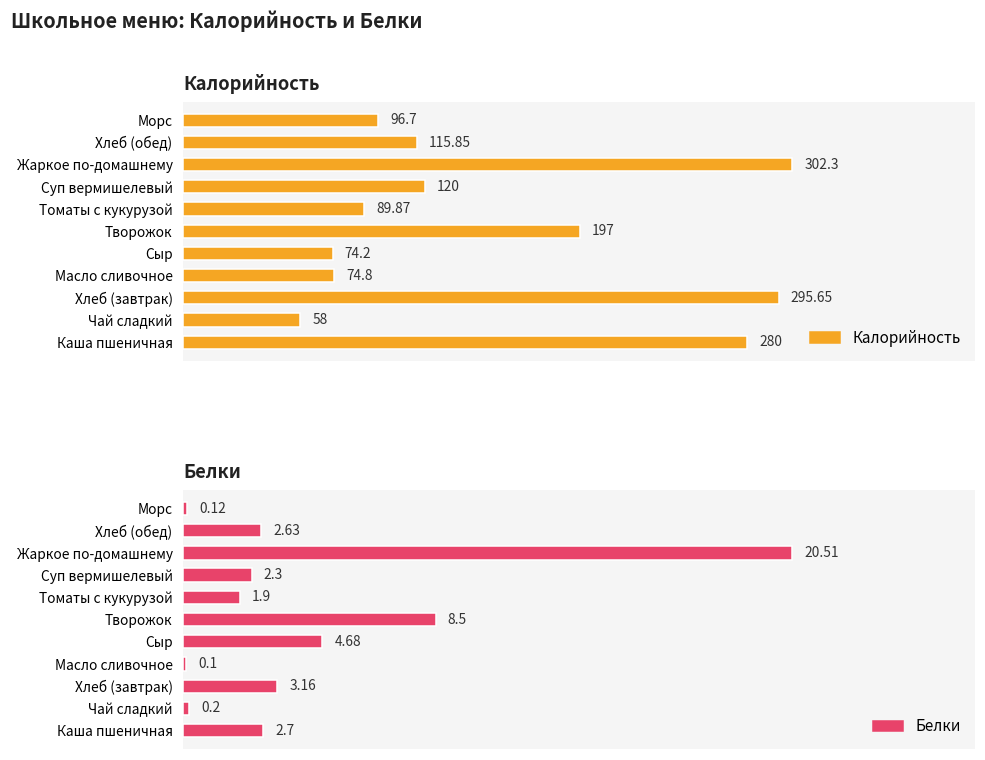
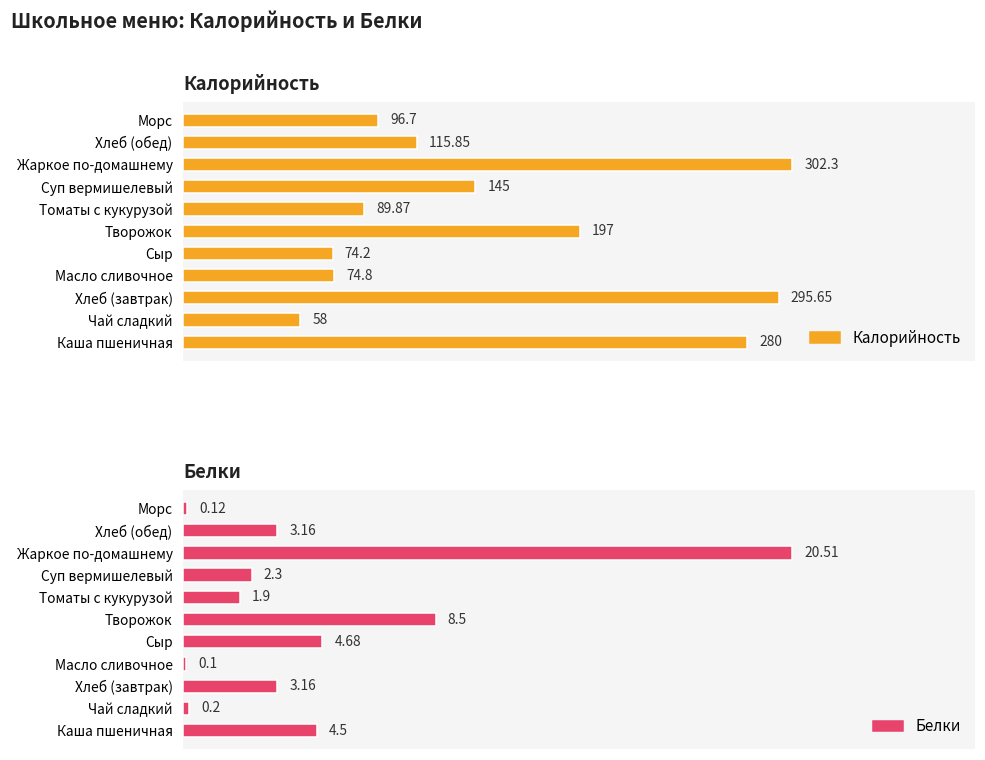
  {
    "Калорийность": {
      "Морс": 96.7,
      "Хлеб (обед)": 115.85,
      "Жаркое по-домашнему": 302.3,
-     "Суп вермишелевый": 120,
+     "Суп вермишелевый": 145,
      "Томаты с кукурузой": 89.87,
      "Творожок": 197,
      "Сыр": 74.2,
      "Масло сливочное": 74.8,
      "Хлеб (завтрак)": 295.65,
      "Чай сладкий": 58,
      "Каша пшеничная": 280
    },
    "Белки": {
      "Морс": 0.12,
-     "Хлеб (обед)": 2.63,
+     "Хлеб (обед)": 3.16,
      "Жаркое по-домашнему": 20.51,
      "Суп вермишелевый": 2.3,
      "Томаты с кукурузой": 1.9,
      "Творожок": 8.5,
      "Сыр": 4.68,
      "Масло сливочное": 0.1,
      "Хлеб (завтрак)": 3.16,
      "Чай сладкий": 0.2,
-     "Каша пшеничная": 2.7
+     "Каша пшеничная": 4.5
    }
  }
